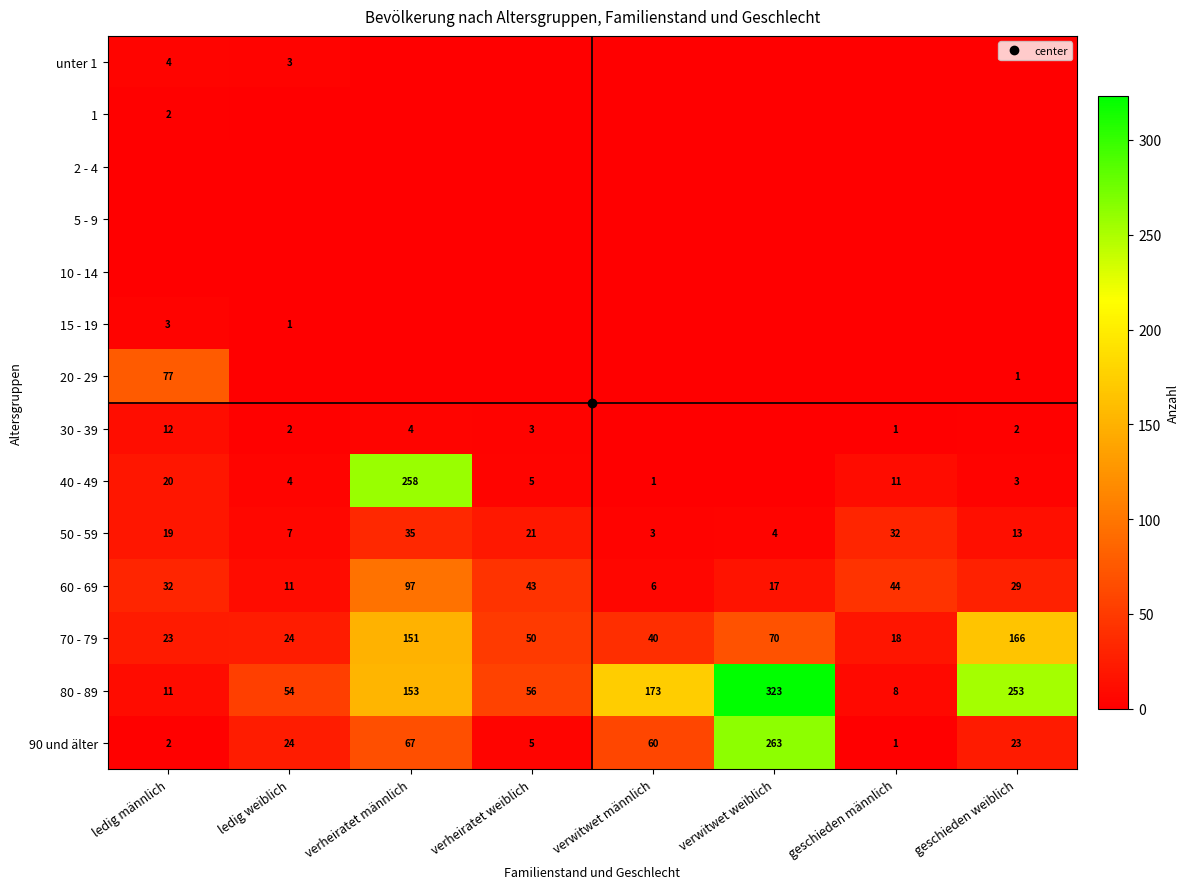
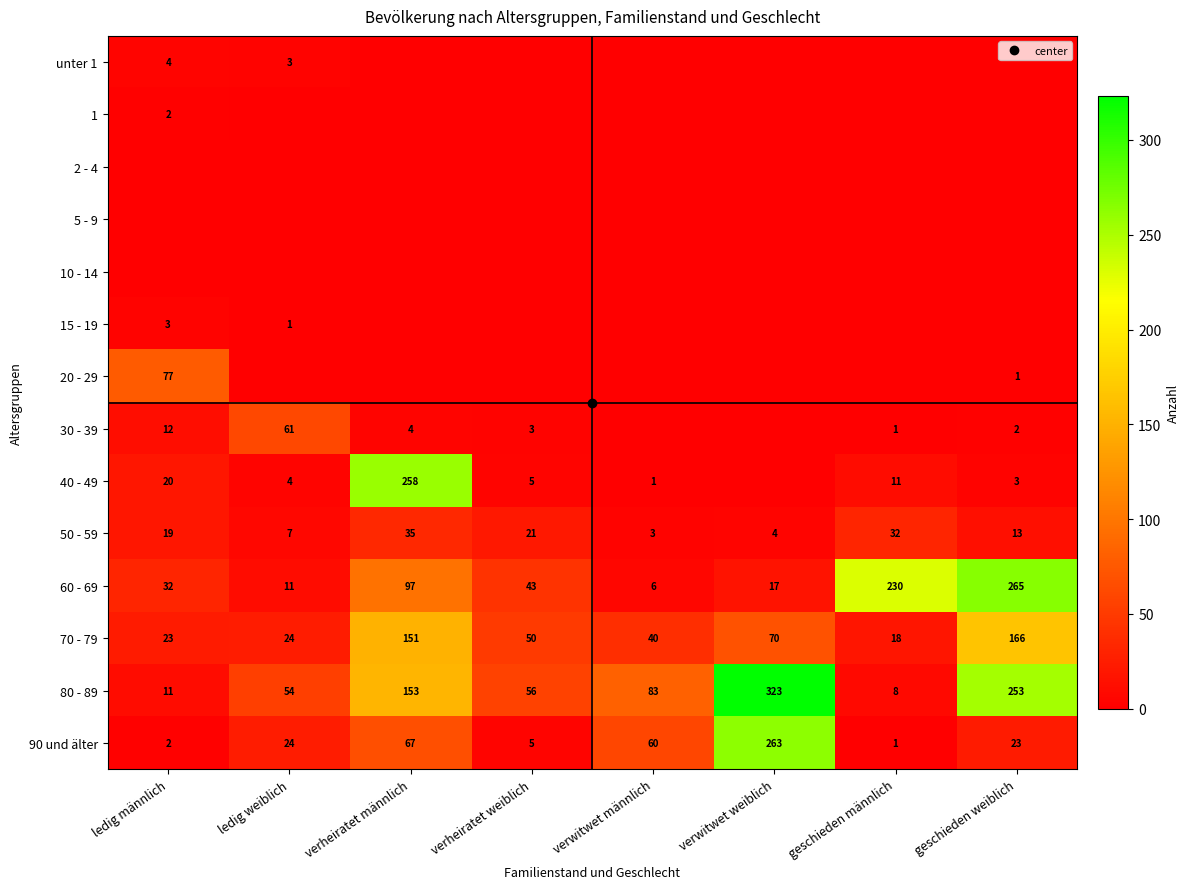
  {
    "unter 1": {
      "ledig männlich": 4,
      "ledig weiblich": 3
    },
    "1": {
      "ledig männlich": 2
    },
    "15 - 19": {
      "ledig männlich": 3,
      "ledig weiblich": 1
    },
    "20 - 29": {
      "ledig männlich": 77,
      "geschieden weiblich": 1
    },
    "30 - 39": {
      "ledig männlich": 12,
-     "ledig weiblich": 2,
+     "ledig weiblich": 61,
      "verheiratet männlich": 4,
      "verheiratet weiblich": 3,
      "geschieden männlich": 1,
      "geschieden weiblich": 2
    },
    "40 - 49": {
      "ledig männlich": 20,
      "ledig weiblich": 4,
      "verheiratet männlich": 258,
      "verheiratet weiblich": 5,
      "verwitwet männlich": 1,
      "geschieden männlich": 11,
      "geschieden weiblich": 3
    },
    "50 - 59": {
      "ledig männlich": 19,
      "ledig weiblich": 7,
      "verheiratet männlich": 35,
      "verheiratet weiblich": 21,
      "verwitwet männlich": 3,
      "verwitwet weiblich": 4,
      "geschieden männlich": 32,
      "geschieden weiblich": 13
    },
    "60 - 69": {
      "ledig männlich": 32,
      "ledig weiblich": 11,
      "verheiratet männlich": 97,
      "verheiratet weiblich": 43,
      "verwitwet männlich": 6,
      "verwitwet weiblich": 17,
-     "geschieden männlich": 44,
-     "geschieden weiblich": 29
+     "geschieden männlich": 230,
+     "geschieden weiblich": 265
    },
    "70 - 79": {
      "ledig männlich": 23,
      "ledig weiblich": 24,
      "verheiratet männlich": 151,
      "verheiratet weiblich": 50,
      "verwitwet männlich": 40,
      "verwitwet weiblich": 70,
      "geschieden männlich": 18,
      "geschieden weiblich": 166
    },
    "80 - 89": {
      "ledig männlich": 11,
      "ledig weiblich": 54,
      "verheiratet männlich": 153,
      "verheiratet weiblich": 56,
-     "verwitwet männlich": 173,
+     "verwitwet männlich": 83,
      "verwitwet weiblich": 323,
      "geschieden männlich": 8,
      "geschieden weiblich": 253
    },
    "90 und älter": {
      "ledig männlich": 2,
      "ledig weiblich": 24,
      "verheiratet männlich": 67,
      "verheiratet weiblich": 5,
      "verwitwet männlich": 60,
      "verwitwet weiblich": 263,
      "geschieden männlich": 1,
      "geschieden weiblich": 23
    }
  }
